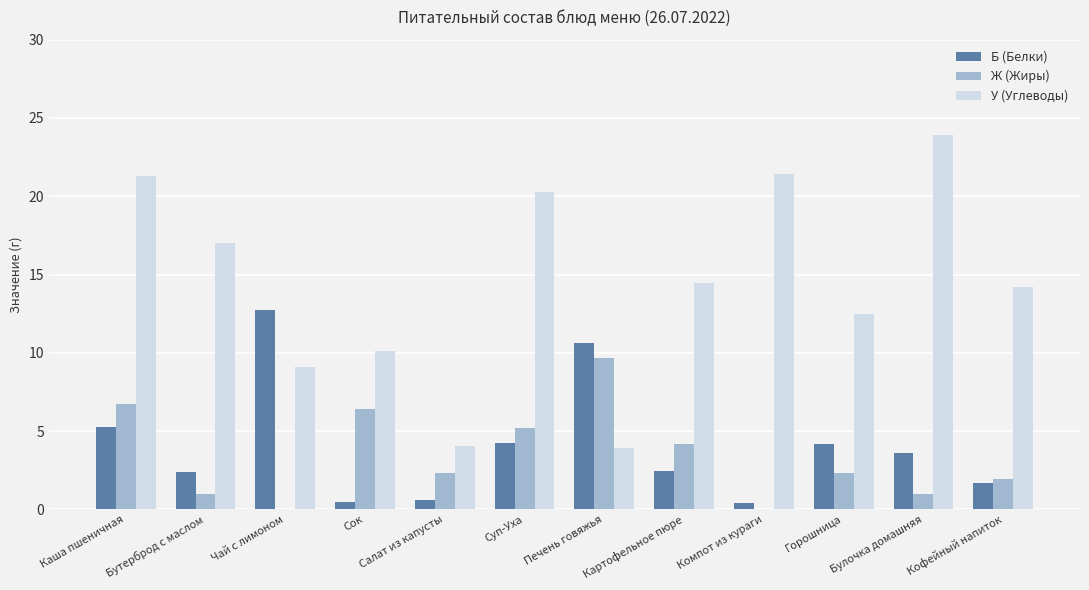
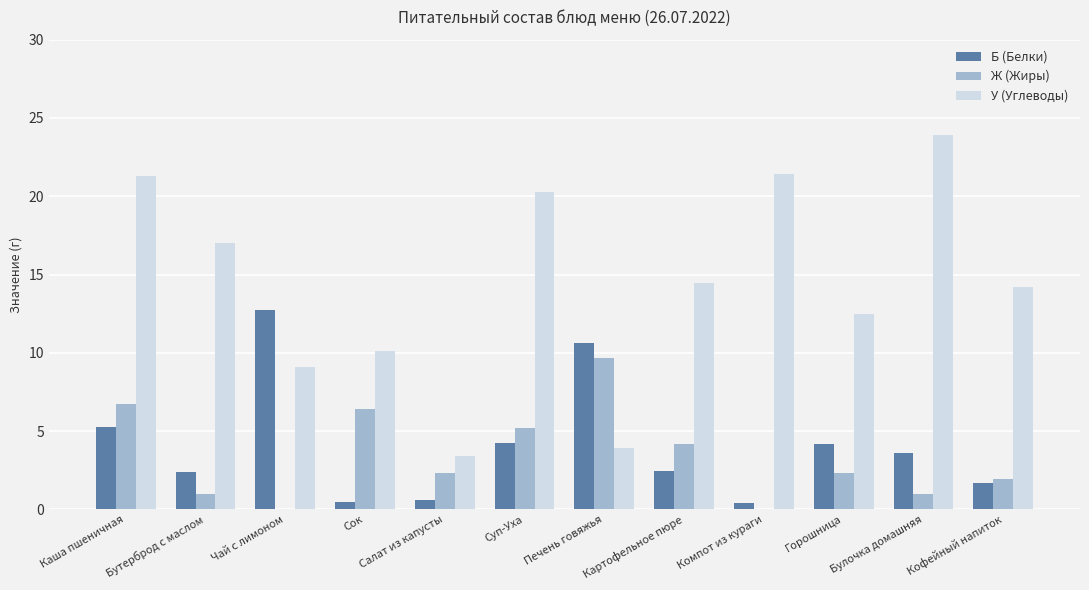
  {
    "Б (Белки)": {
      "Каша пшеничная": 5.3,
      "Бутерброд с маслом": 2.4,
      "Чай с лимоном": 12.7,
      "Сок": 0.5,
      "Салат из капусты": 0.6,
      "Суп-Уха": 4.2,
      "Печень говяжья": 10.6,
      "Картофельное пюре": 2.4,
      "Компот из кураги": 0.4,
      "Горошница": 4.2,
      "Булочка домашняя": 3.6,
      "Кофейный напиток": 1.7
    },
    "Ж (Жиры)": {
      "Каша пшеничная": 6.7,
      "Бутерброд с маслом": 1.0,
      "Чай с лимоном": 0.0,
      "Сок": 6.4,
      "Салат из капусты": 2.3,
      "Суп-Уха": 5.2,
      "Печень говяжья": 9.7,
      "Картофельное пюре": 4.2,
      "Компот из кураги": 0.0,
      "Горошница": 2.3,
      "Булочка домашняя": 1.0,
      "Кофейный напиток": 1.9
    },
    "У (Углеводы)": {
      "Каша пшеничная": 21.3,
      "Бутерброд с маслом": 17.0,
      "Чай с лимоном": 9.1,
      "Сок": 10.1,
-     "Салат из капусты": 4.1,
+     "Салат из капусты": 3.4,
      "Суп-Уха": 20.2,
      "Печень говяжья": 3.9,
      "Картофельное пюре": 14.5,
      "Компот из кураги": 21.4,
      "Горошница": 12.5,
      "Булочка домашняя": 23.9,
      "Кофейный напиток": 14.2
    }
  }
